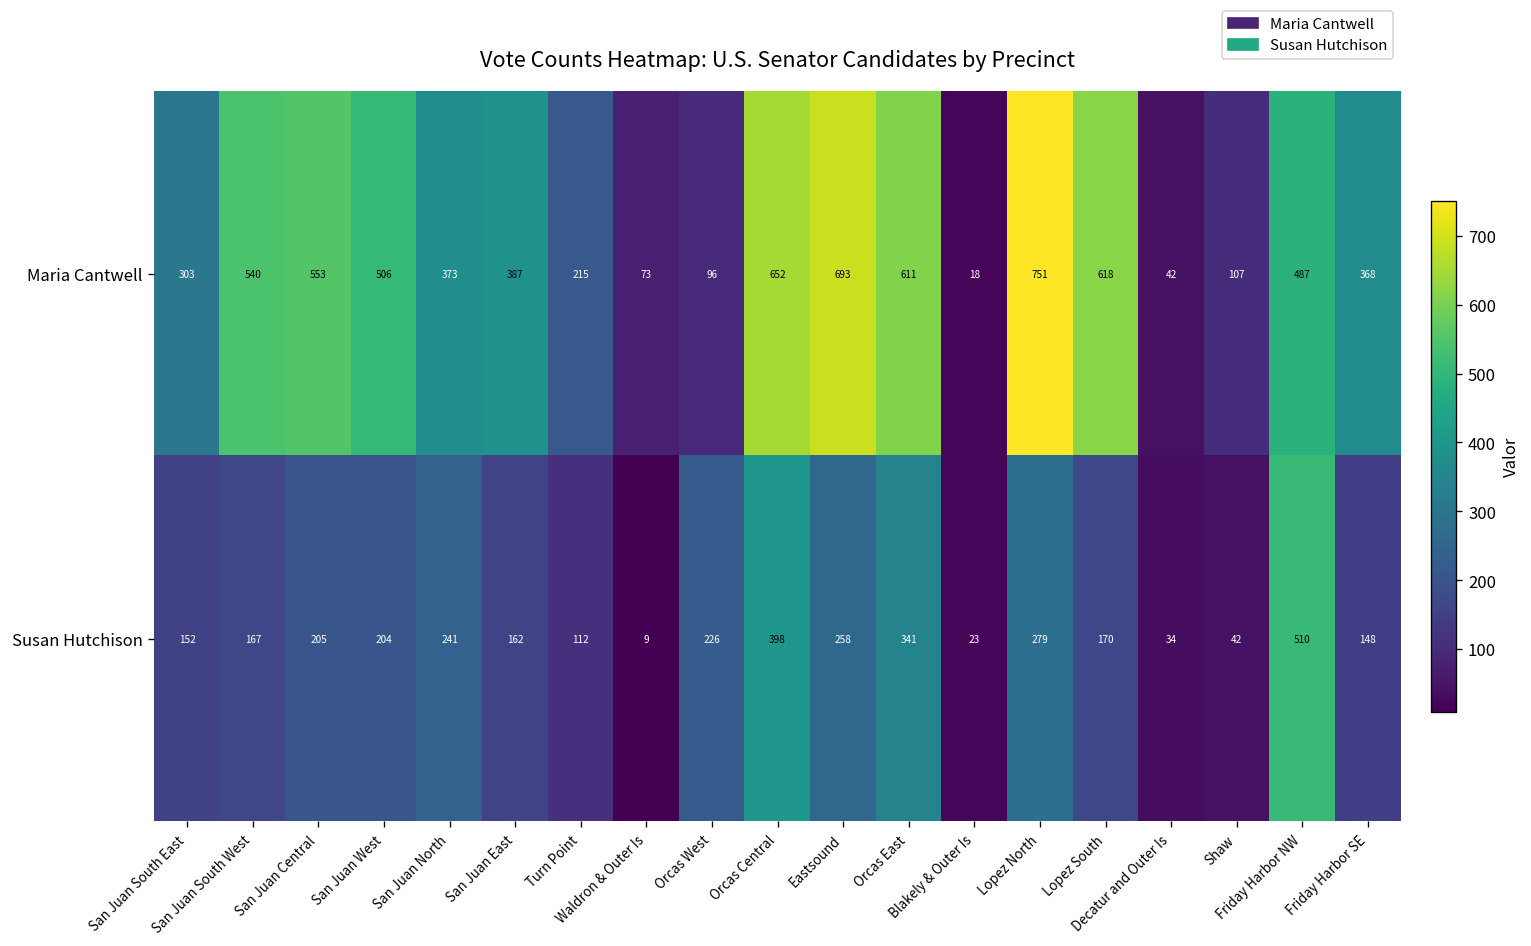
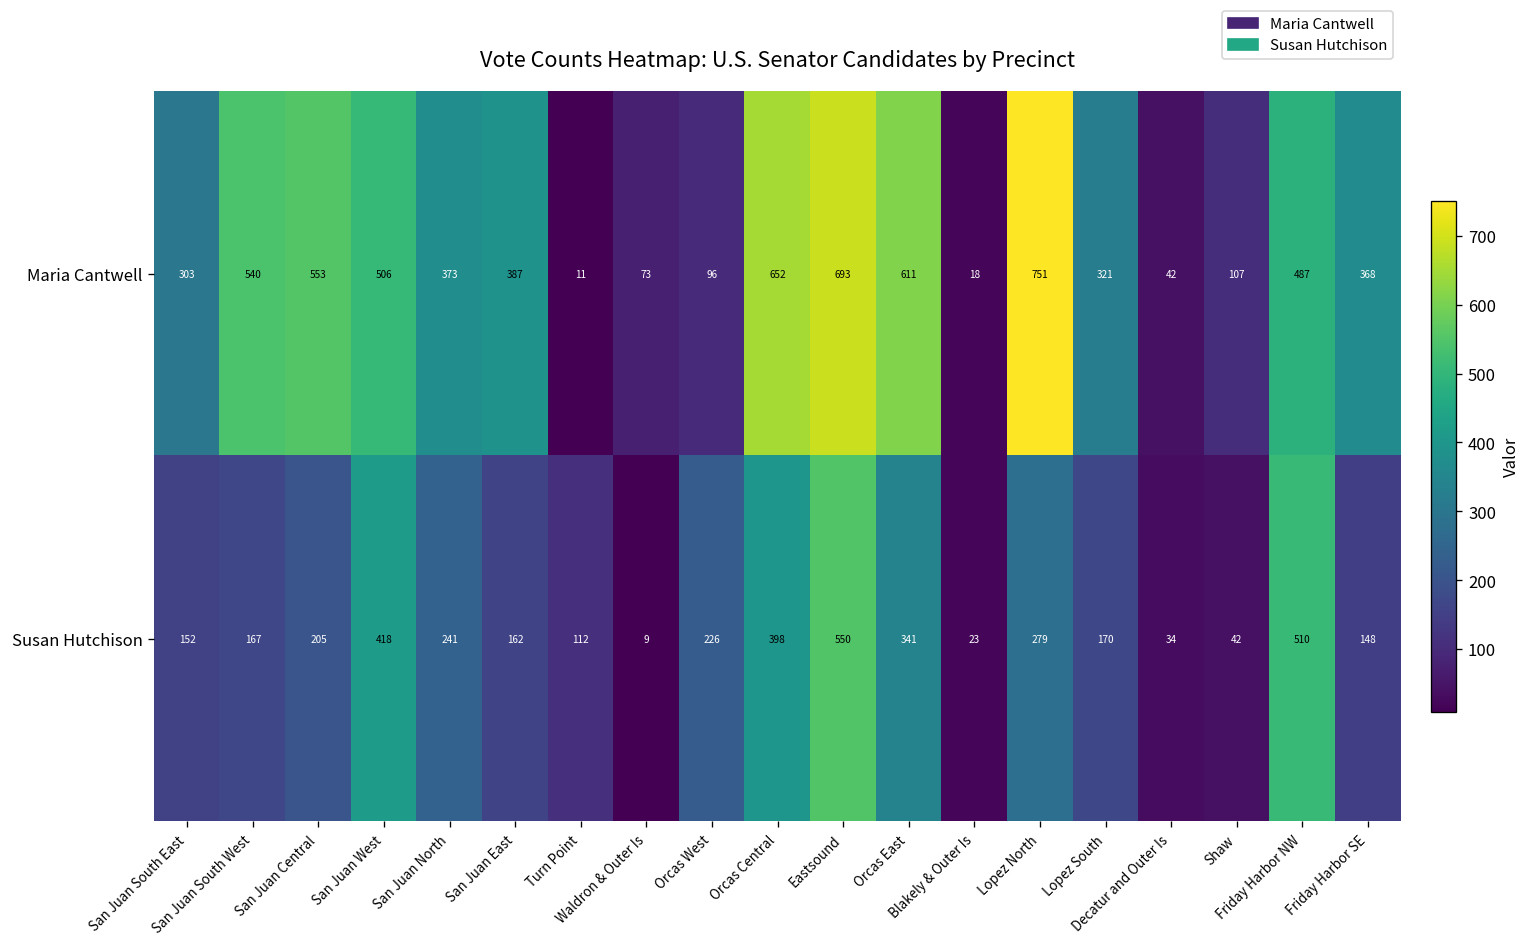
  {
    "Maria Cantwell": {
      "San Juan South East": 303,
      "San Juan South West": 540,
      "San Juan Central": 553,
      "San Juan West": 506,
      "San Juan North": 373,
      "San Juan East": 387,
-     "Turn Point": 215,
+     "Turn Point": 11,
      "Waldron & Outer Is": 73,
      "Orcas West": 96,
      "Orcas Central": 652,
      "Eastsound": 693,
      "Orcas East": 611,
      "Blakely & Outer Is": 18,
      "Lopez North": 751,
-     "Lopez South": 618,
+     "Lopez South": 321,
      "Decatur and Outer Is": 42,
      "Shaw": 107,
      "Friday Harbor NW": 487,
      "Friday Harbor SE": 368
    },
    "Susan Hutchison": {
      "San Juan South East": 152,
      "San Juan South West": 167,
      "San Juan Central": 205,
-     "San Juan West": 204,
+     "San Juan West": 418,
      "San Juan North": 241,
      "San Juan East": 162,
      "Turn Point": 112,
      "Waldron & Outer Is": 9,
      "Orcas West": 226,
      "Orcas Central": 398,
-     "Eastsound": 258,
+     "Eastsound": 550,
      "Orcas East": 341,
      "Blakely & Outer Is": 23,
      "Lopez North": 279,
      "Lopez South": 170,
      "Decatur and Outer Is": 34,
      "Shaw": 42,
      "Friday Harbor NW": 510,
      "Friday Harbor SE": 148
    }
  }
